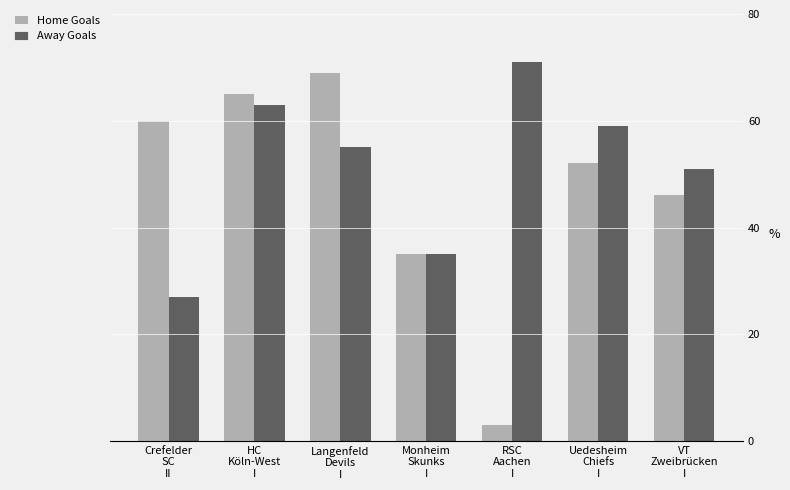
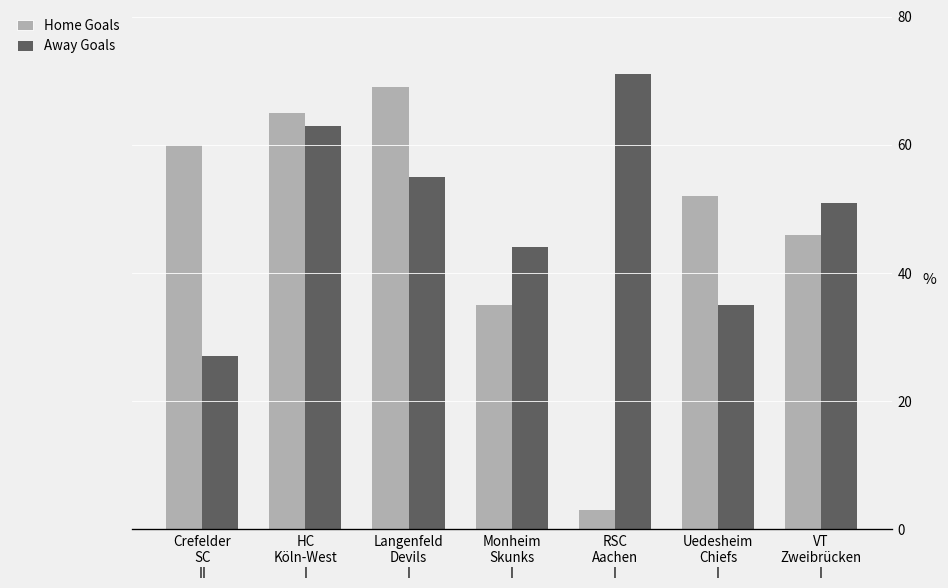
  {
    "Home Goals": {
      "Crefelder SC II": 60,
      "HC Köln-West I": 65,
      "Langenfeld Devils I": 69,
      "Monheim Skunks I": 35,
      "RSC Aachen I": 3,
      "Uedesheim Chiefs I": 52,
      "VT Zweibrücken I": 46
    },
    "Away Goals": {
      "Crefelder SC II": 27,
      "HC Köln-West I": 63,
      "Langenfeld Devils I": 55,
-     "Monheim Skunks I": 35,
+     "Monheim Skunks I": 44,
      "RSC Aachen I": 71,
-     "Uedesheim Chiefs I": 59,
+     "Uedesheim Chiefs I": 35,
      "VT Zweibrücken I": 51
    }
  }
